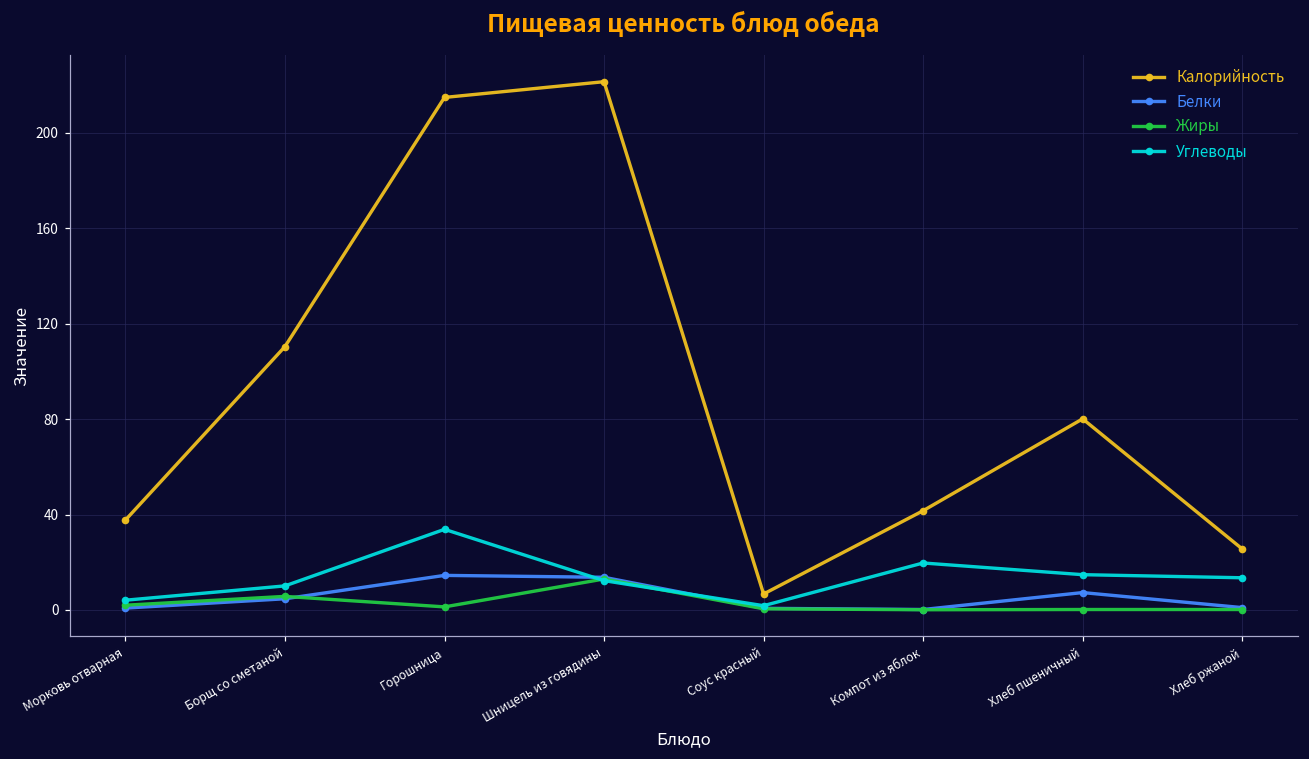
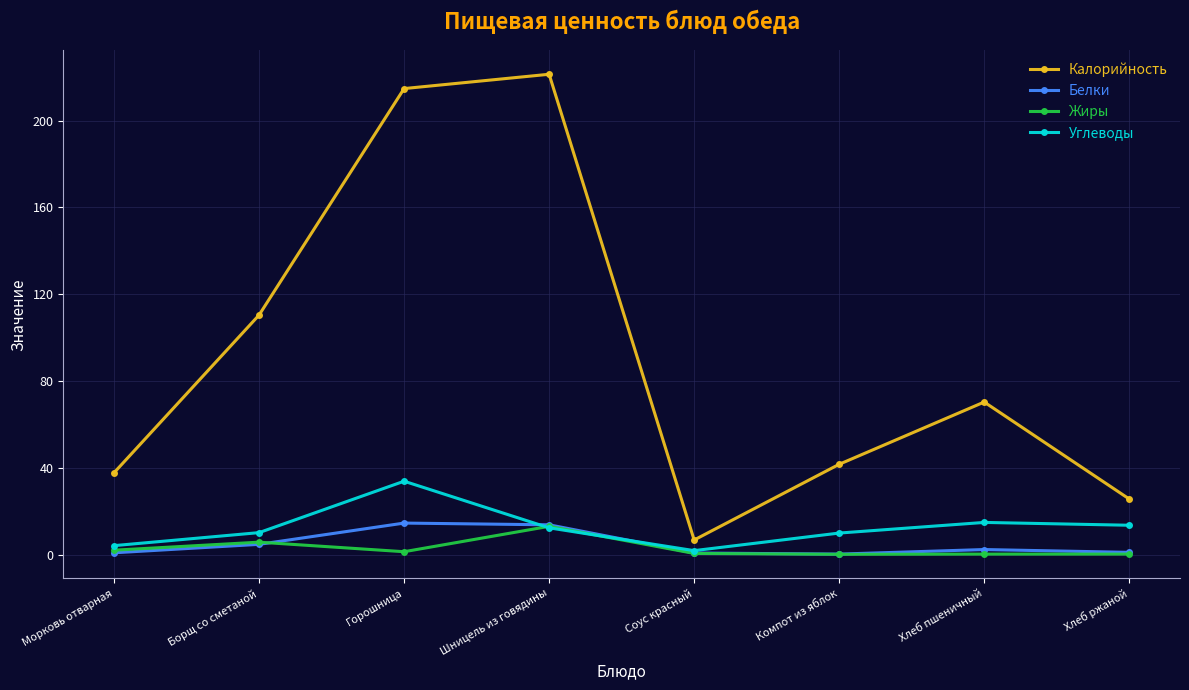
  {
    "Калорийность": {
      "Морковь отварная": 38,
      "Борщ со сметаной": 110,
      "Горошница": 215,
      "Шницель из говядины": 221,
      "Соус красный": 7,
      "Компот из яблок": 42,
-     "Хлеб пшеничный": 80,
+     "Хлеб пшеничный": 70,
      "Хлеб ржаной": 26
    },
    "Белки": {
      "Морковь отварная": 1,
      "Горошница": 15,
-     "Хлеб пшеничный": 7
+     "Хлеб пшеничный": 2
    },
    "Жиры": {
      "Морковь отварная": 2,
      "Горошница": 1,
      "Хлеб пшеничный": 0
    },
    "Углеводы": {
      "Морковь отварная": 4,
      "Борщ со сметаной": 10,
      "Горошница": 34,
-     "Компот из яблок": 20,
+     "Компот из яблок": 10,
      "Хлеб пшеничный": 15,
      "Хлеб ржаной": 14
    }
  }
